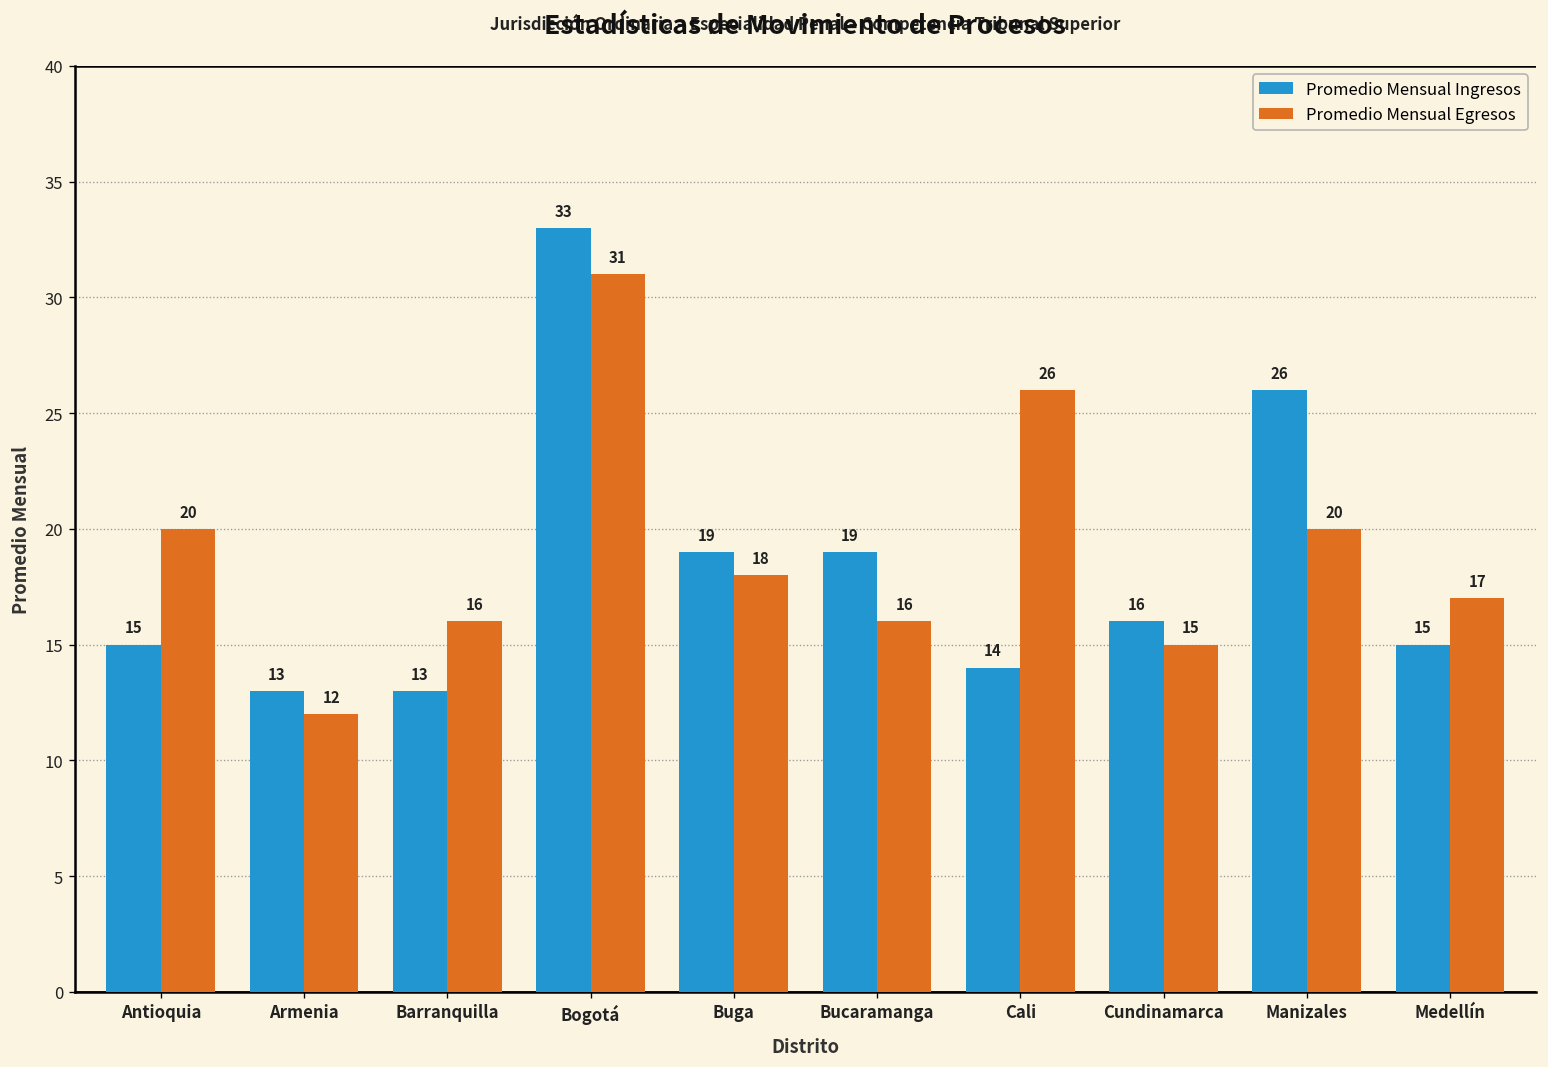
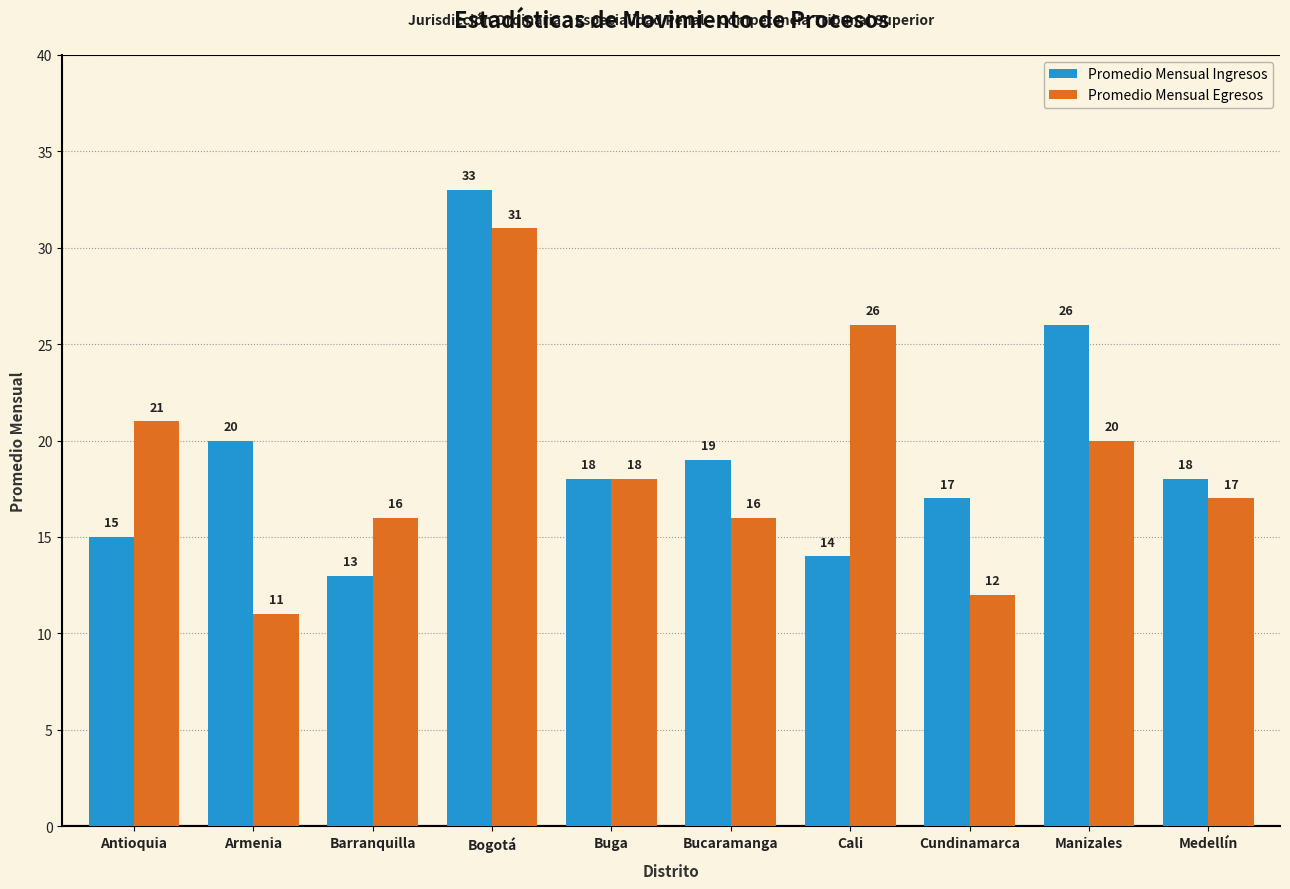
  {
    "Promedio Mensual Ingresos": {
      "Antioquia": 15,
-     "Armenia": 13,
+     "Armenia": 20,
      "Barranquilla": 13,
      "Bogotá": 33,
-     "Buga": 19,
+     "Buga": 18,
      "Bucaramanga": 19,
      "Cali": 14,
-     "Cundinamarca": 16,
+     "Cundinamarca": 17,
      "Manizales": 26,
-     "Medellín": 15
+     "Medellín": 18
    },
    "Promedio Mensual Egresos": {
-     "Antioquia": 20,
-     "Armenia": 12,
+     "Antioquia": 21,
+     "Armenia": 11,
      "Barranquilla": 16,
      "Bogotá": 31,
      "Buga": 18,
      "Bucaramanga": 16,
      "Cali": 26,
-     "Cundinamarca": 15,
+     "Cundinamarca": 12,
      "Manizales": 20,
      "Medellín": 17
    }
  }
